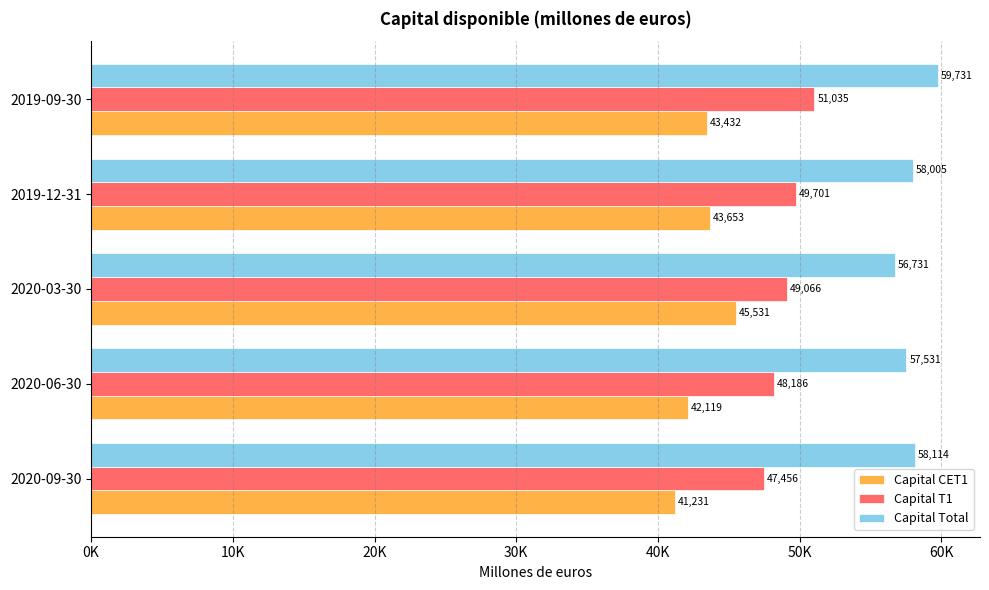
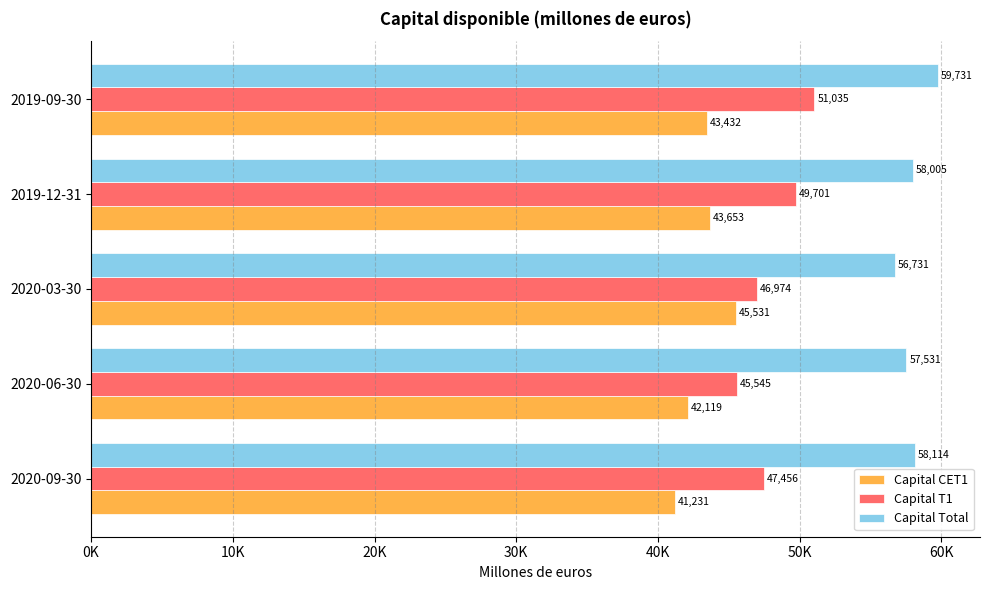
  {
    "Capital CET1": {
      "2019-09-30": "43,432",
      "2019-12-31": "43,653",
      "2020-03-30": "45,531",
      "2020-06-30": "42,119",
      "2020-09-30": "41,231"
    },
    "Capital T1": {
      "2019-09-30": "51,035",
      "2019-12-31": "49,701",
-     "2020-03-30": "49,066",
-     "2020-06-30": "48,186",
+     "2020-03-30": "46,974",
+     "2020-06-30": "45,545",
      "2020-09-30": "47,456"
    },
    "Capital Total": {
      "2019-09-30": "59,731",
      "2019-12-31": "58,005",
      "2020-03-30": "56,731",
      "2020-06-30": "57,531",
      "2020-09-30": "58,114"
    }
  }
